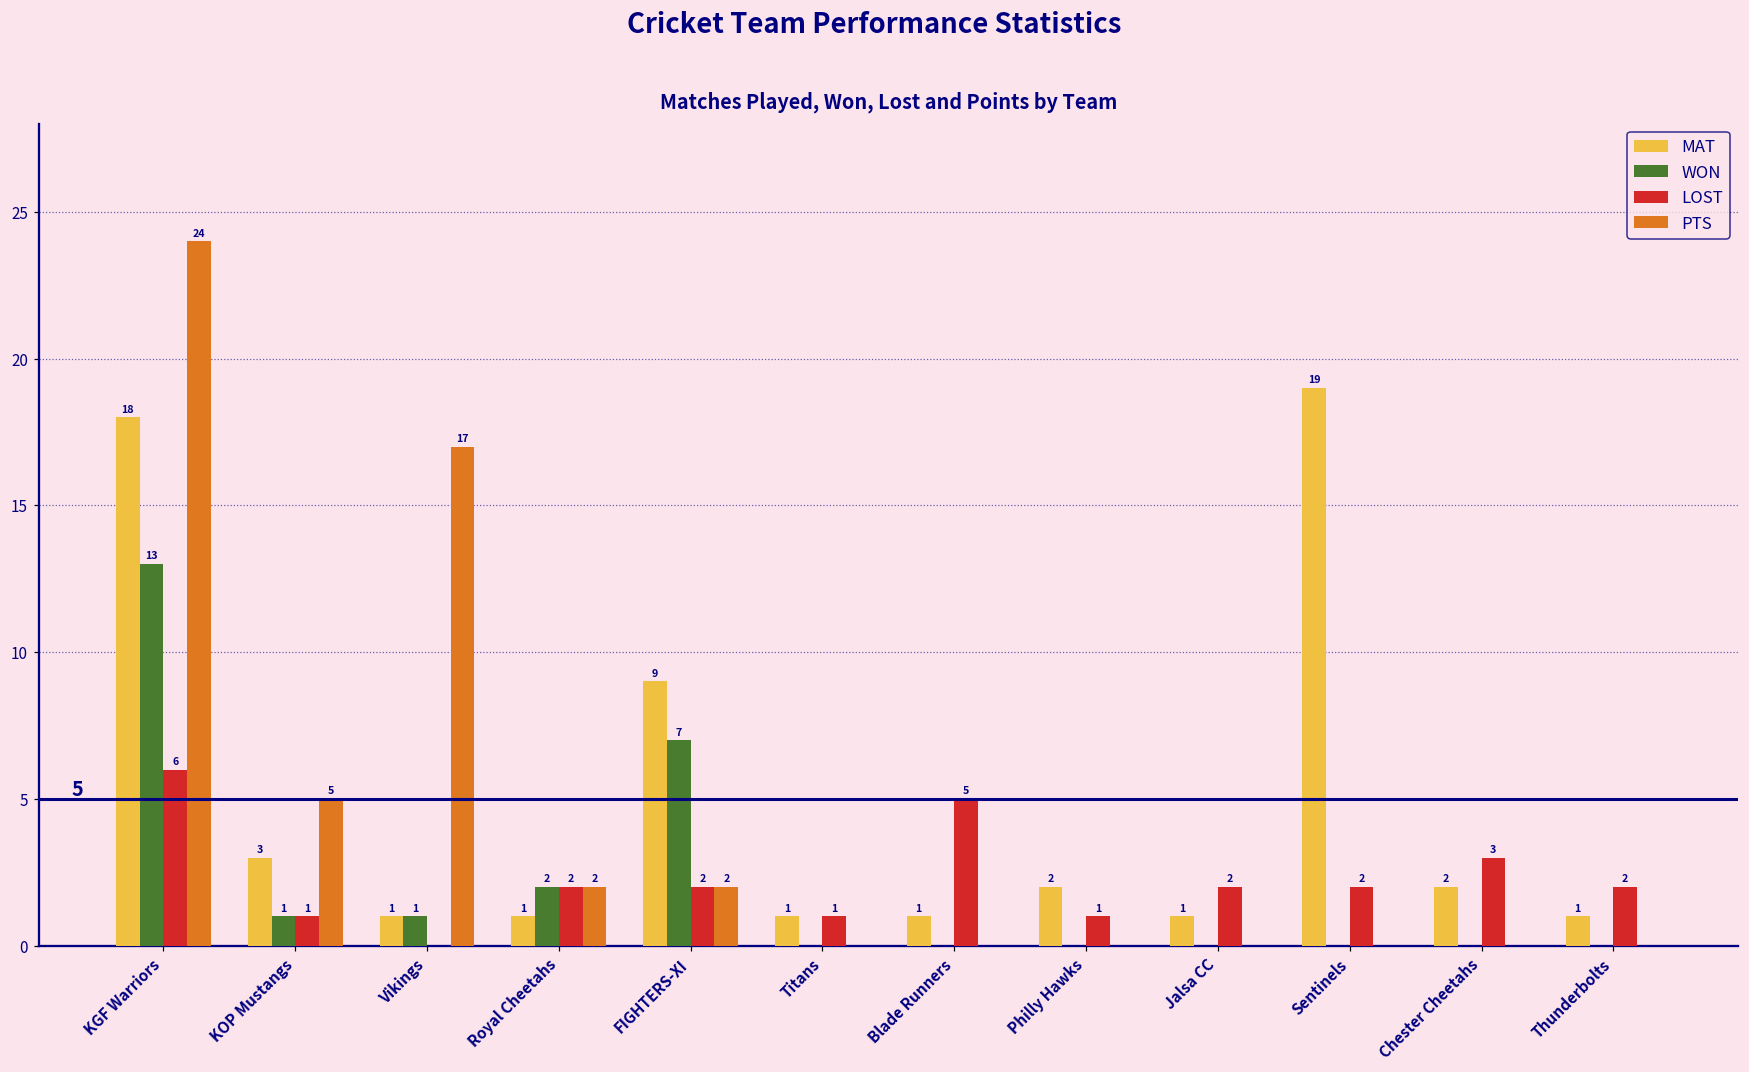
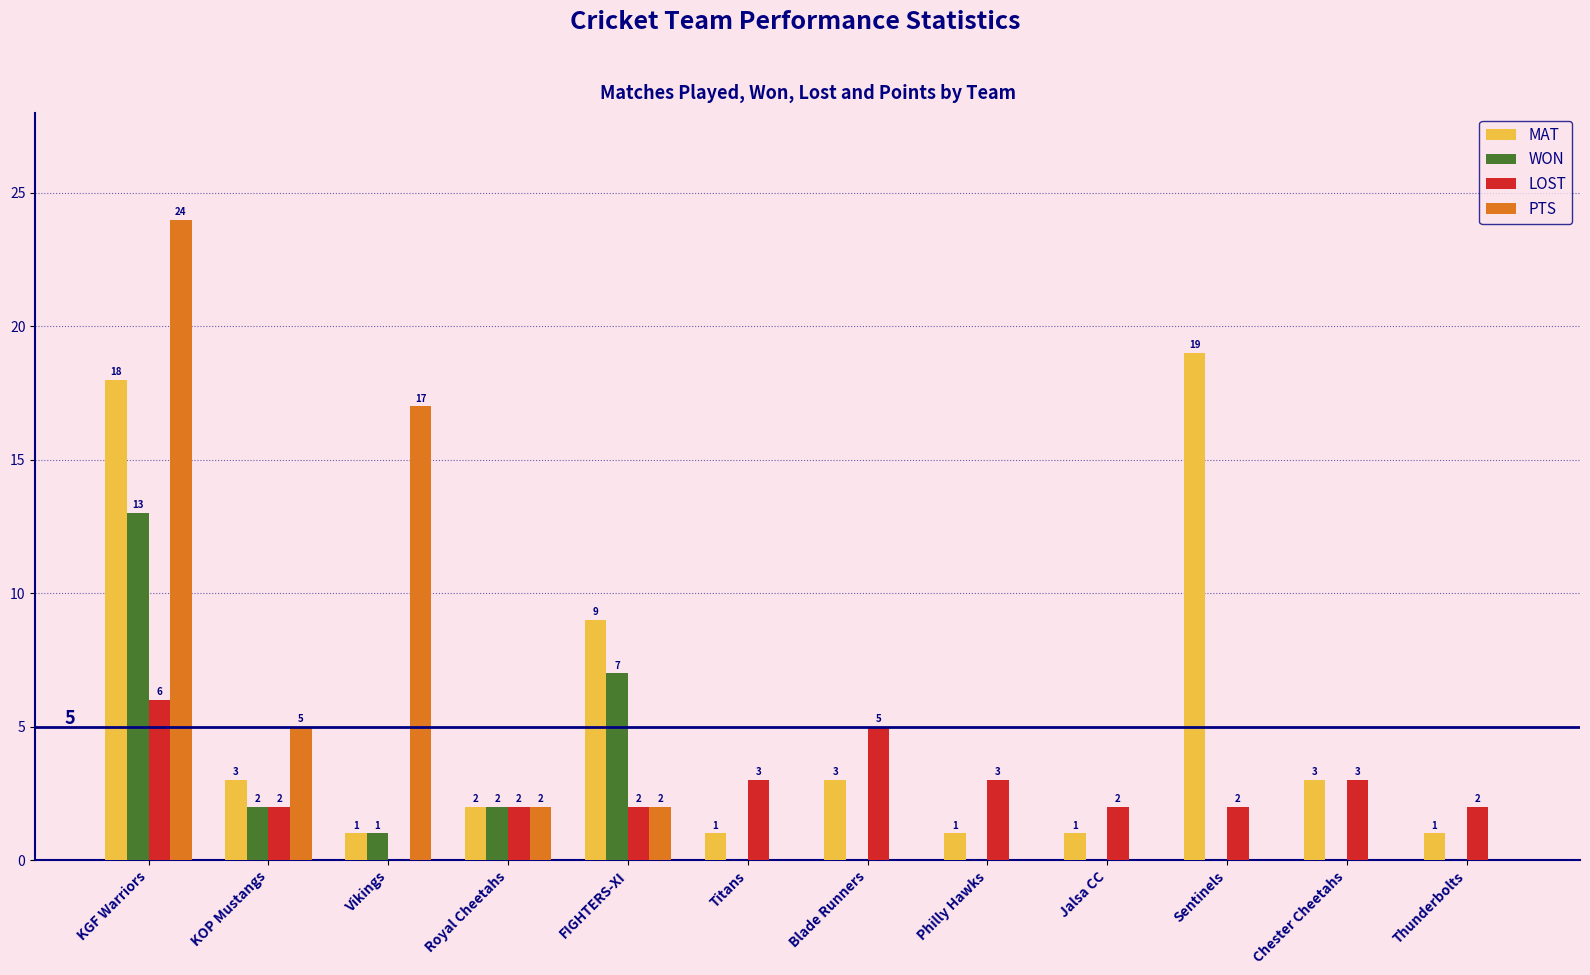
  {
    "MAT": {
      "KGF Warriors": 18,
      "KOP Mustangs": 3,
      "Vikings": 1,
-     "Royal Cheetahs": 1,
+     "Royal Cheetahs": 2,
      "FIGHTERS-XI": 9,
      "Titans": 1,
-     "Blade Runners": 1,
-     "Philly Hawks": 2,
+     "Blade Runners": 3,
+     "Philly Hawks": 1,
      "Jalsa CC": 1,
      "Sentinels": 19,
-     "Chester Cheetahs": 2,
+     "Chester Cheetahs": 3,
      "Thunderbolts": 1
    },
    "WON": {
      "KGF Warriors": 13,
-     "KOP Mustangs": 1,
+     "KOP Mustangs": 2,
      "Vikings": 1,
      "Royal Cheetahs": 2,
      "FIGHTERS-XI": 7
    },
    "LOST": {
      "KGF Warriors": 6,
-     "KOP Mustangs": 1,
+     "KOP Mustangs": 2,
      "Royal Cheetahs": 2,
      "FIGHTERS-XI": 2,
-     "Titans": 1,
+     "Titans": 3,
      "Blade Runners": 5,
-     "Philly Hawks": 1,
+     "Philly Hawks": 3,
      "Jalsa CC": 2,
      "Sentinels": 2,
      "Chester Cheetahs": 3,
      "Thunderbolts": 2
    },
    "PTS": {
      "KGF Warriors": 24,
      "KOP Mustangs": 5,
      "Vikings": 17,
      "Royal Cheetahs": 2,
      "FIGHTERS-XI": 2
    }
  }
